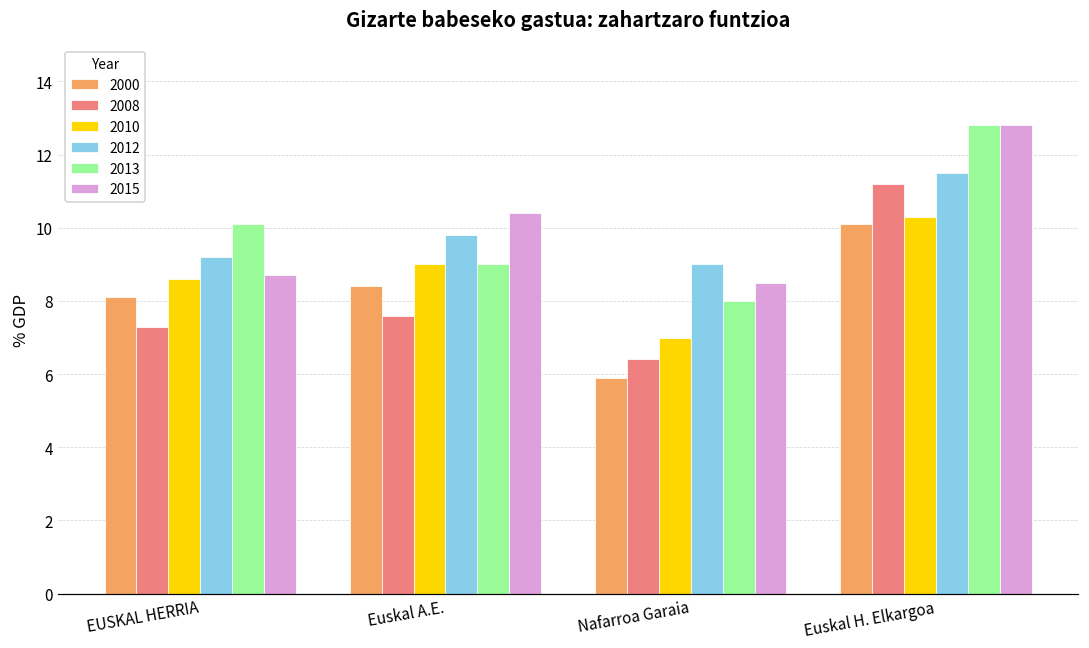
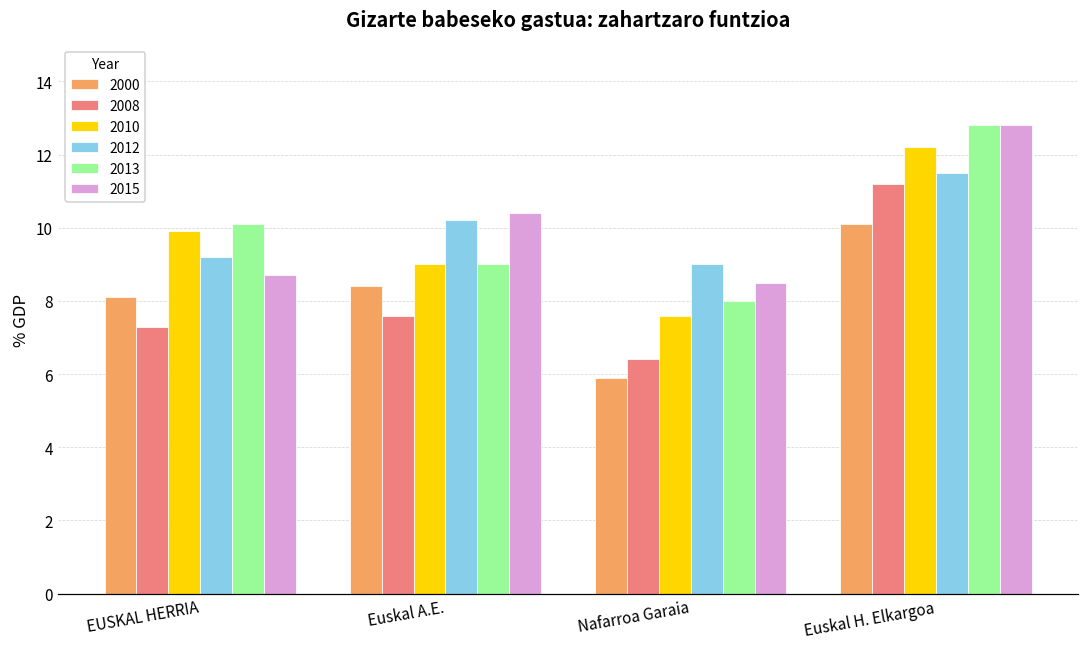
  {
    "2010": {
-     "EUSKAL HERRIA": 8.6,
+     "EUSKAL HERRIA": 9.9,
      "Euskal A.E.": 9.0,
-     "Nafarroa Garaia": 7.0,
-     "Euskal H. Elkargoa": 10.3
+     "Nafarroa Garaia": 7.6,
+     "Euskal H. Elkargoa": 12.2
    },
    "2012": {
      "EUSKAL HERRIA": 9.2,
-     "Euskal A.E.": 9.8,
+     "Euskal A.E.": 10.2,
      "Nafarroa Garaia": 9.0,
      "Euskal H. Elkargoa": 11.5
    },
    "2013": {
      "EUSKAL HERRIA": 10.1,
      "Euskal A.E.": 9.0,
      "Nafarroa Garaia": 8.0,
      "Euskal H. Elkargoa": 12.8
    },
    "2015": {
      "EUSKAL HERRIA": 8.7,
      "Euskal A.E.": 10.4,
      "Nafarroa Garaia": 8.5,
      "Euskal H. Elkargoa": 12.8
    }
  }
